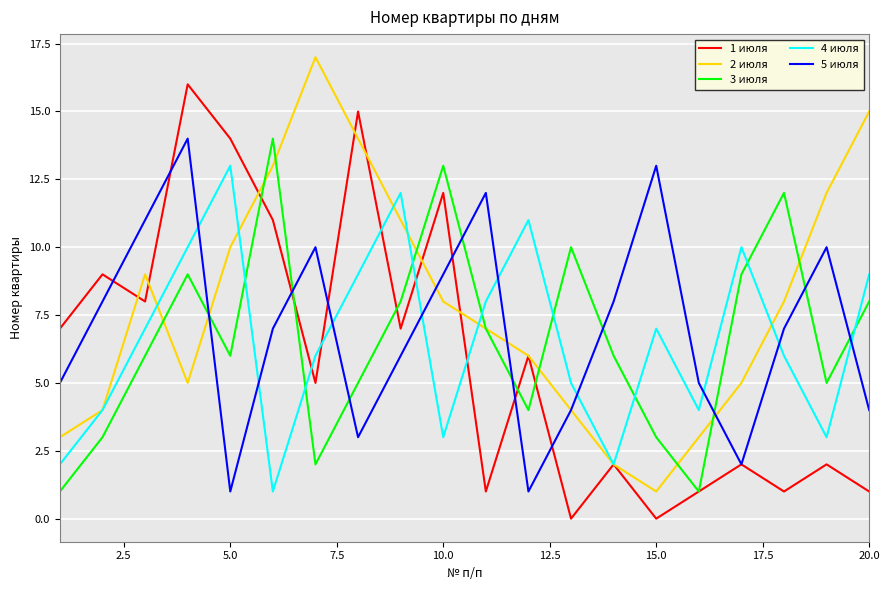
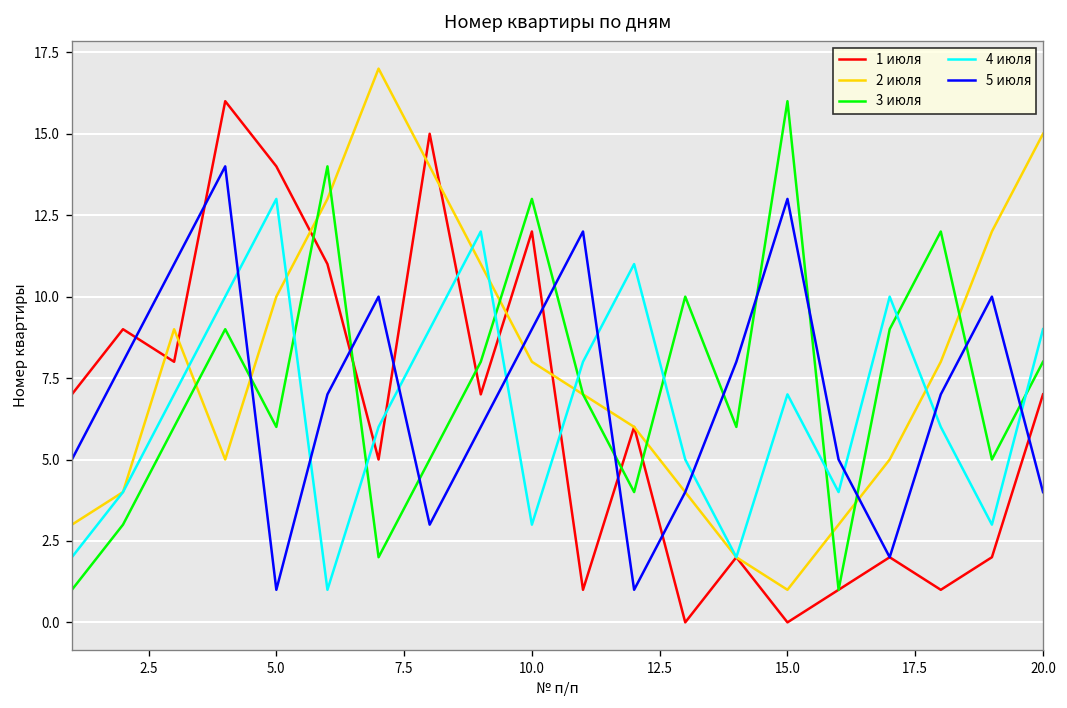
  {
    "1 июля": {
      "5.0": 14,
      "10.0": 12,
      "15.0": 0,
-     "20.0": 1
+     "20.0": 7
    },
    "2 июля": {
      "5.0": 10,
      "10.0": 8,
      "15.0": 1,
      "20.0": 15
    },
    "3 июля": {
      "5.0": 6,
      "10.0": 13,
-     "15.0": 3,
+     "15.0": 16,
      "20.0": 8
    },
    "4 июля": {
      "5.0": 13,
      "10.0": 3,
      "15.0": 7,
      "20.0": 9
    },
    "5 июля": {
      "5.0": 1,
      "10.0": 9,
      "15.0": 13,
      "20.0": 4
    }
  }
